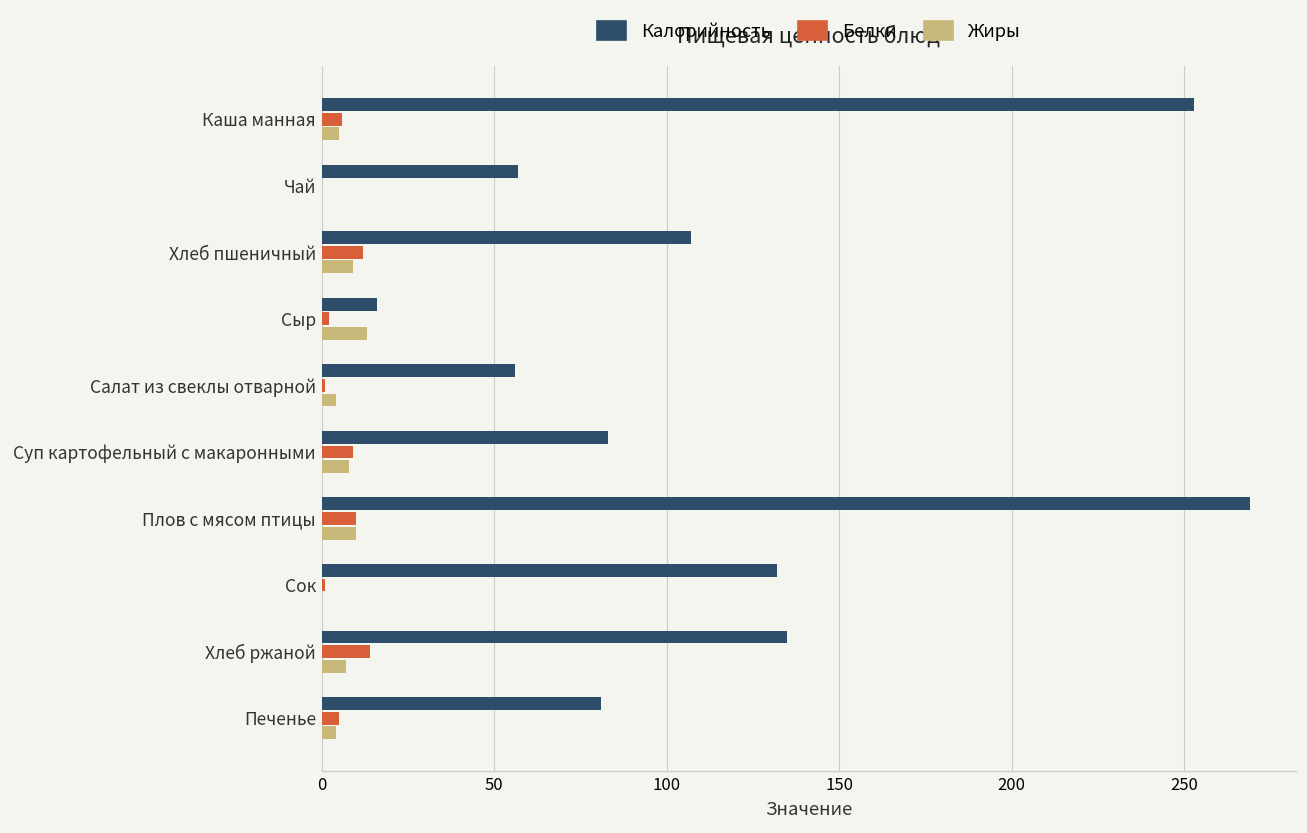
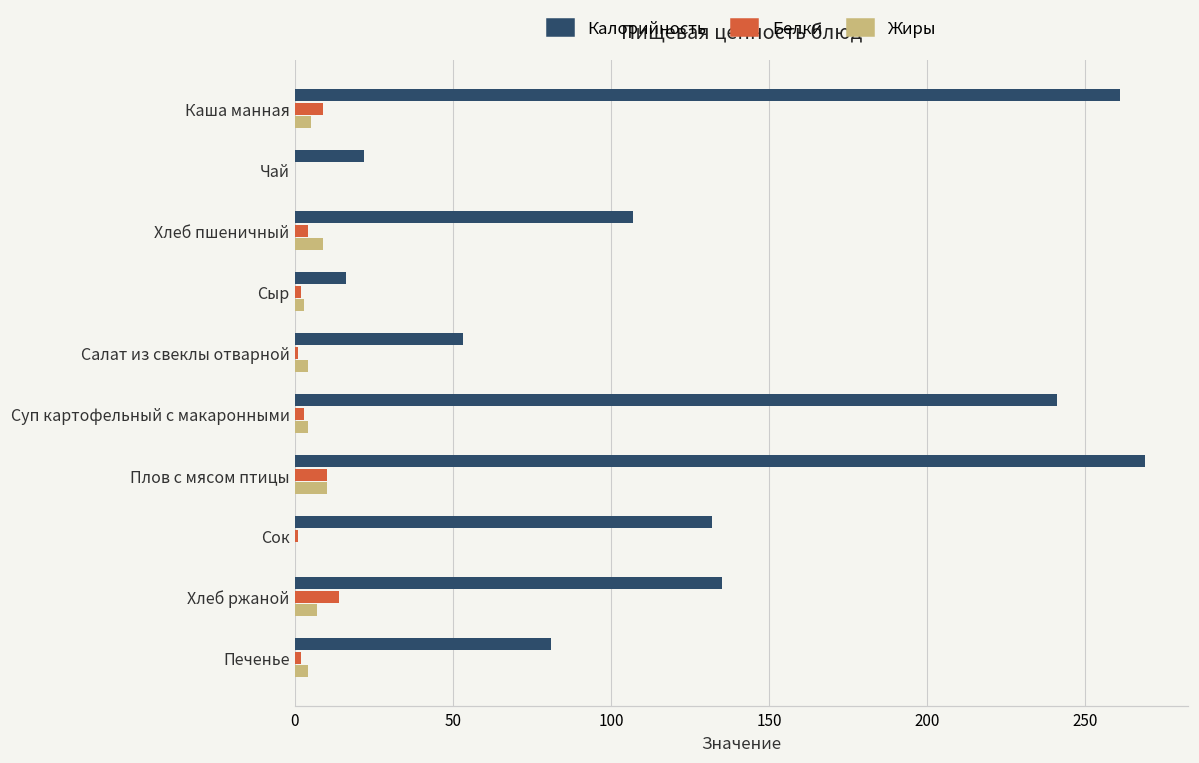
  {
    "Калорийность": {
-     "Каша манная": 253,
-     "Чай": 57,
+     "Каша манная": 261,
+     "Чай": 22,
      "Хлеб пшеничный": 107,
      "Сыр": 16,
-     "Салат из свеклы отварной": 56,
-     "Суп картофельный с макаронными": 83,
+     "Салат из свеклы отварной": 53,
+     "Суп картофельный с макаронными": 241,
      "Плов с мясом птицы": 269,
      "Сок": 132,
      "Хлеб ржаной": 135,
      "Печенье": 81
    },
    "Белки": {
-     "Каша манная": 6,
+     "Каша манная": 9,
      "Чай": 0,
-     "Хлеб пшеничный": 12,
+     "Хлеб пшеничный": 4,
      "Сыр": 2,
      "Салат из свеклы отварной": 1,
-     "Суп картофельный с макаронными": 9,
+     "Суп картофельный с макаронными": 3,
      "Плов с мясом птицы": 10,
      "Сок": 1,
      "Хлеб ржаной": 14,
-     "Печенье": 5
+     "Печенье": 2
    },
    "Жиры": {
      "Каша манная": 5,
      "Чай": 0,
      "Хлеб пшеничный": 9,
-     "Сыр": 13,
+     "Сыр": 3,
      "Салат из свеклы отварной": 4,
-     "Суп картофельный с макаронными": 8,
+     "Суп картофельный с макаронными": 4,
      "Плов с мясом птицы": 10,
      "Сок": 0,
      "Хлеб ржаной": 7,
      "Печенье": 4
    }
  }
